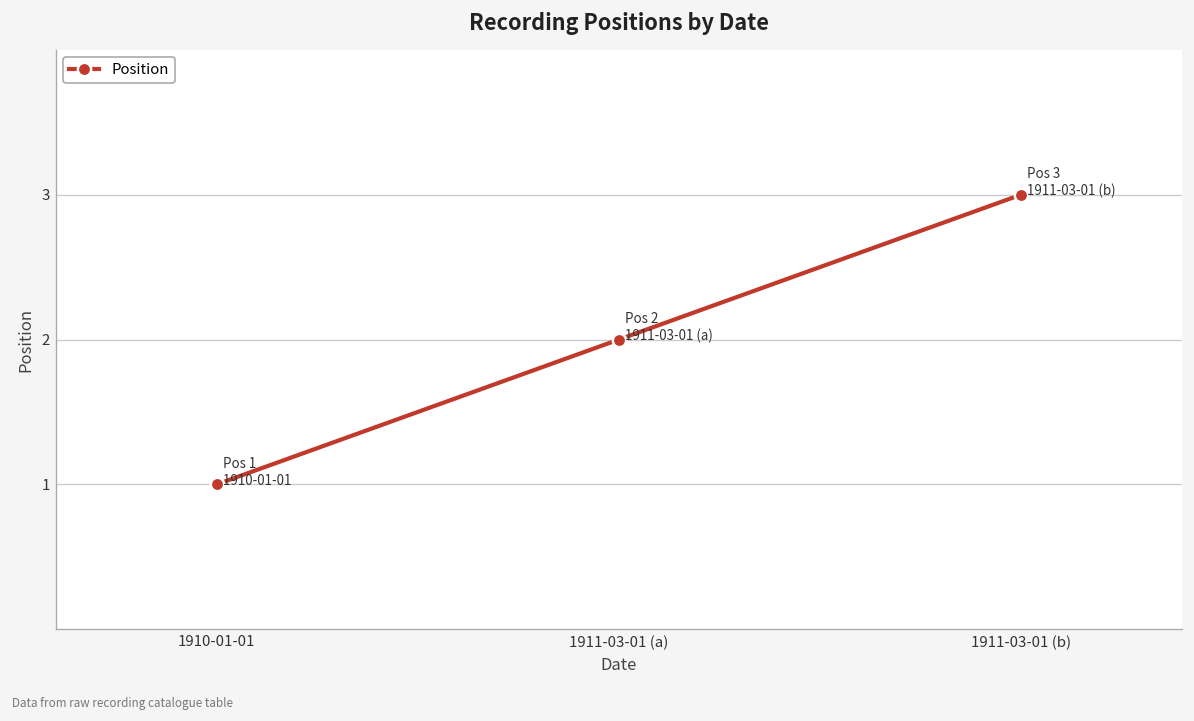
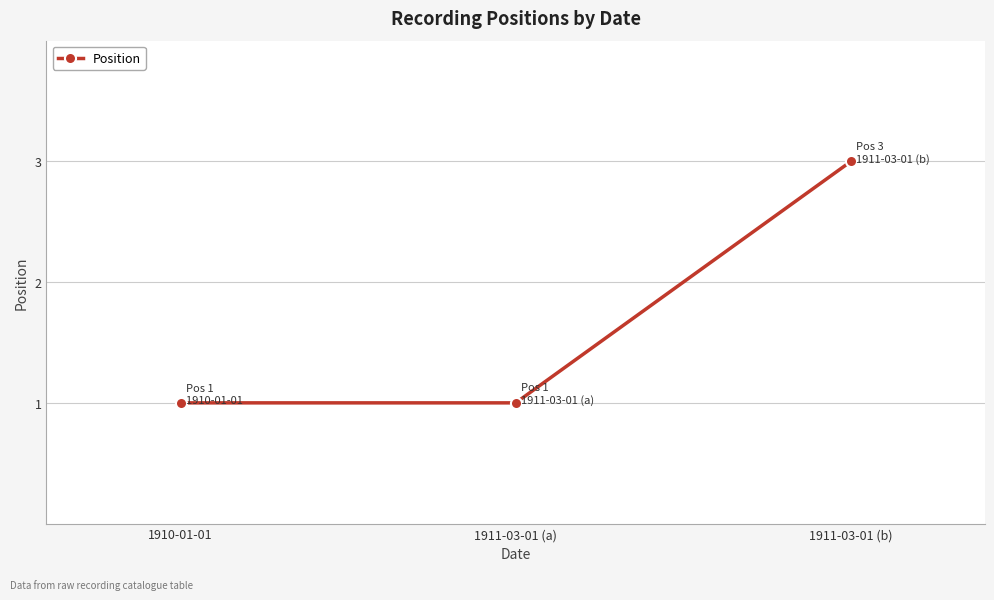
  {
    "1910-01-01": 1,
-   "1911-03-01 (a)": 2,
+   "1911-03-01 (a)": 1,
    "1911-03-01 (b)": 3
  }
